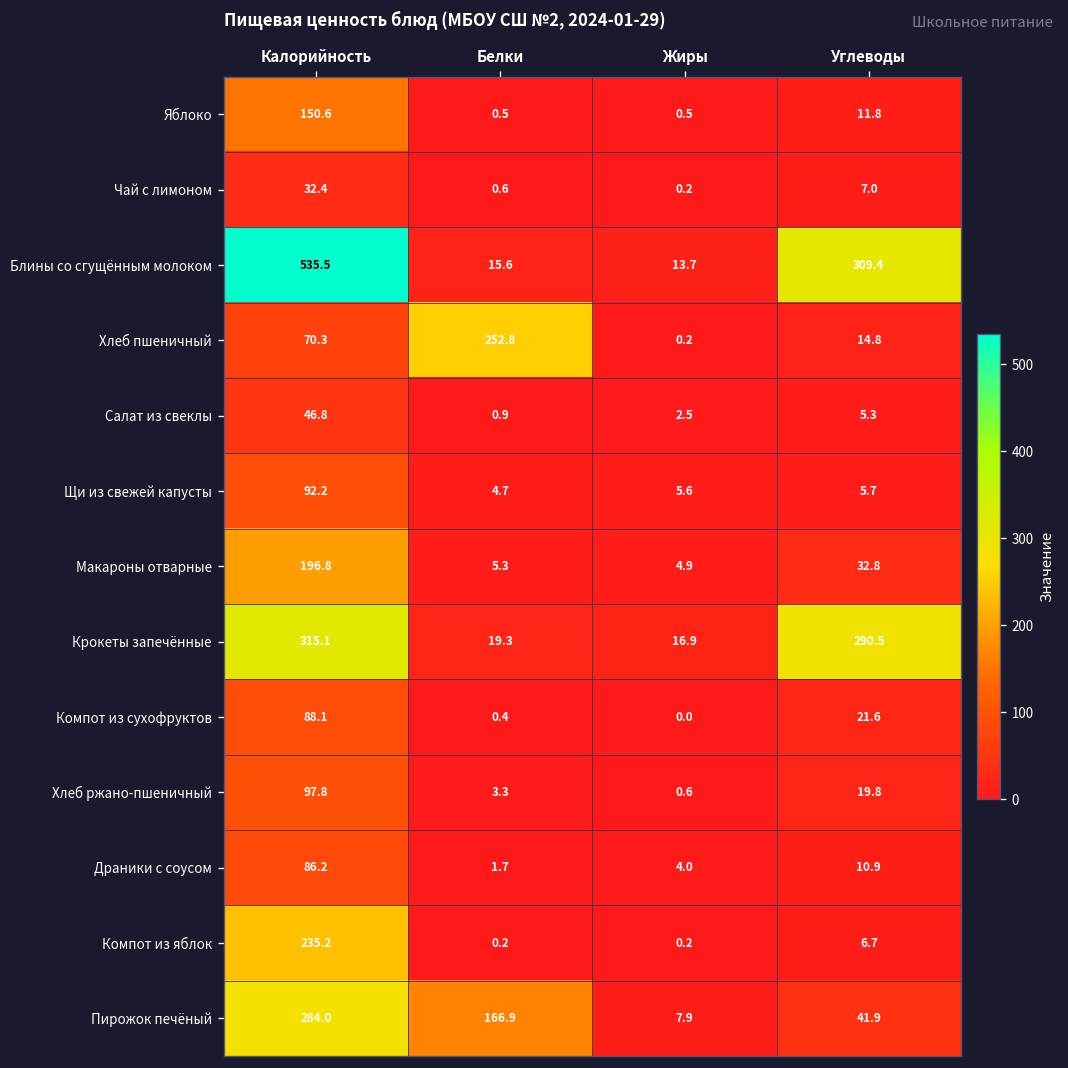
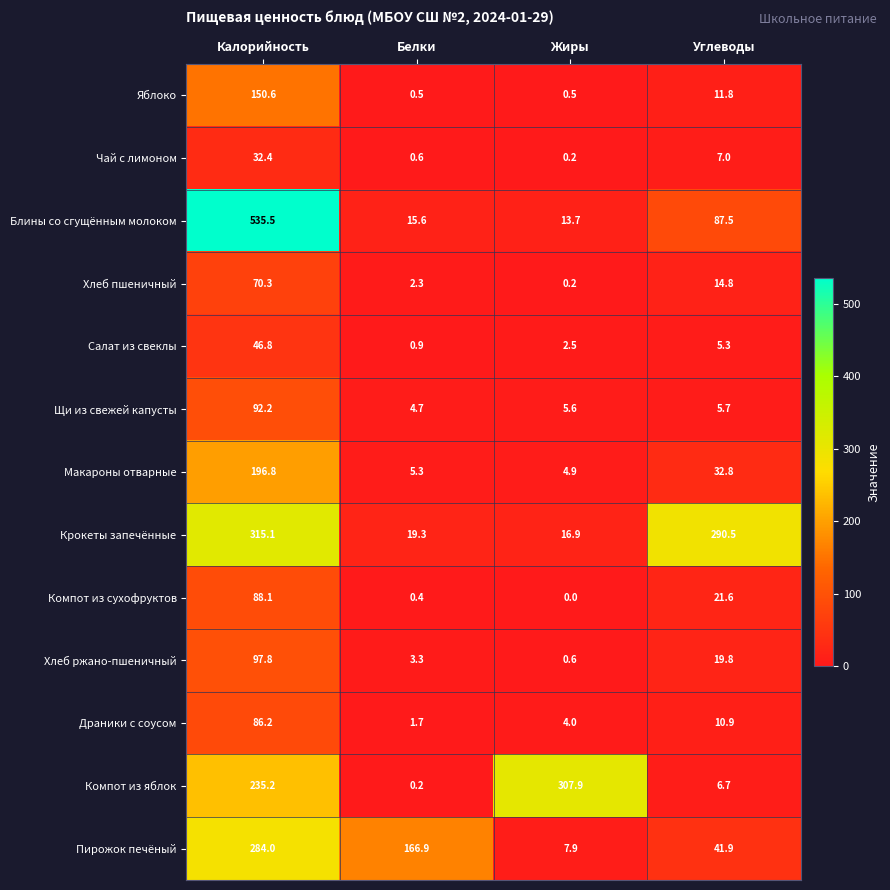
  {
    "Яблоко": {
      "Калорийность": 150.6,
      "Белки": 0.5,
      "Жиры": 0.5,
      "Углеводы": 11.8
    },
    "Чай с лимоном": {
      "Калорийность": 32.4,
      "Белки": 0.6,
      "Жиры": 0.2,
      "Углеводы": 7.0
    },
    "Блины со сгущённым молоком": {
      "Калорийность": 535.5,
      "Белки": 15.6,
      "Жиры": 13.7,
-     "Углеводы": 309.4
+     "Углеводы": 87.5
    },
    "Хлеб пшеничный": {
      "Калорийность": 70.3,
-     "Белки": 252.8,
+     "Белки": 2.3,
      "Жиры": 0.2,
      "Углеводы": 14.8
    },
    "Салат из свеклы": {
      "Калорийность": 46.8,
      "Белки": 0.9,
      "Жиры": 2.5,
      "Углеводы": 5.3
    },
    "Щи из свежей капусты": {
      "Калорийность": 92.2,
      "Белки": 4.7,
      "Жиры": 5.6,
      "Углеводы": 5.7
    },
    "Макароны отварные": {
      "Калорийность": 196.8,
      "Белки": 5.3,
      "Жиры": 4.9,
      "Углеводы": 32.8
    },
    "Крокеты запечённые": {
      "Калорийность": 315.1,
      "Белки": 19.3,
      "Жиры": 16.9,
      "Углеводы": 290.5
    },
    "Компот из сухофруктов": {
      "Калорийность": 88.1,
      "Белки": 0.4,
      "Жиры": 0.0,
      "Углеводы": 21.6
    },
    "Хлеб ржано-пшеничный": {
      "Калорийность": 97.8,
      "Белки": 3.3,
      "Жиры": 0.6,
      "Углеводы": 19.8
    },
    "Драники с соусом": {
      "Калорийность": 86.2,
      "Белки": 1.7,
      "Жиры": 4.0,
      "Углеводы": 10.9
    },
    "Компот из яблок": {
      "Калорийность": 235.2,
      "Белки": 0.2,
-     "Жиры": 0.2,
+     "Жиры": 307.9,
      "Углеводы": 6.7
    },
    "Пирожок печёный": {
      "Калорийность": 284.0,
      "Белки": 166.9,
      "Жиры": 7.9,
      "Углеводы": 41.9
    }
  }
